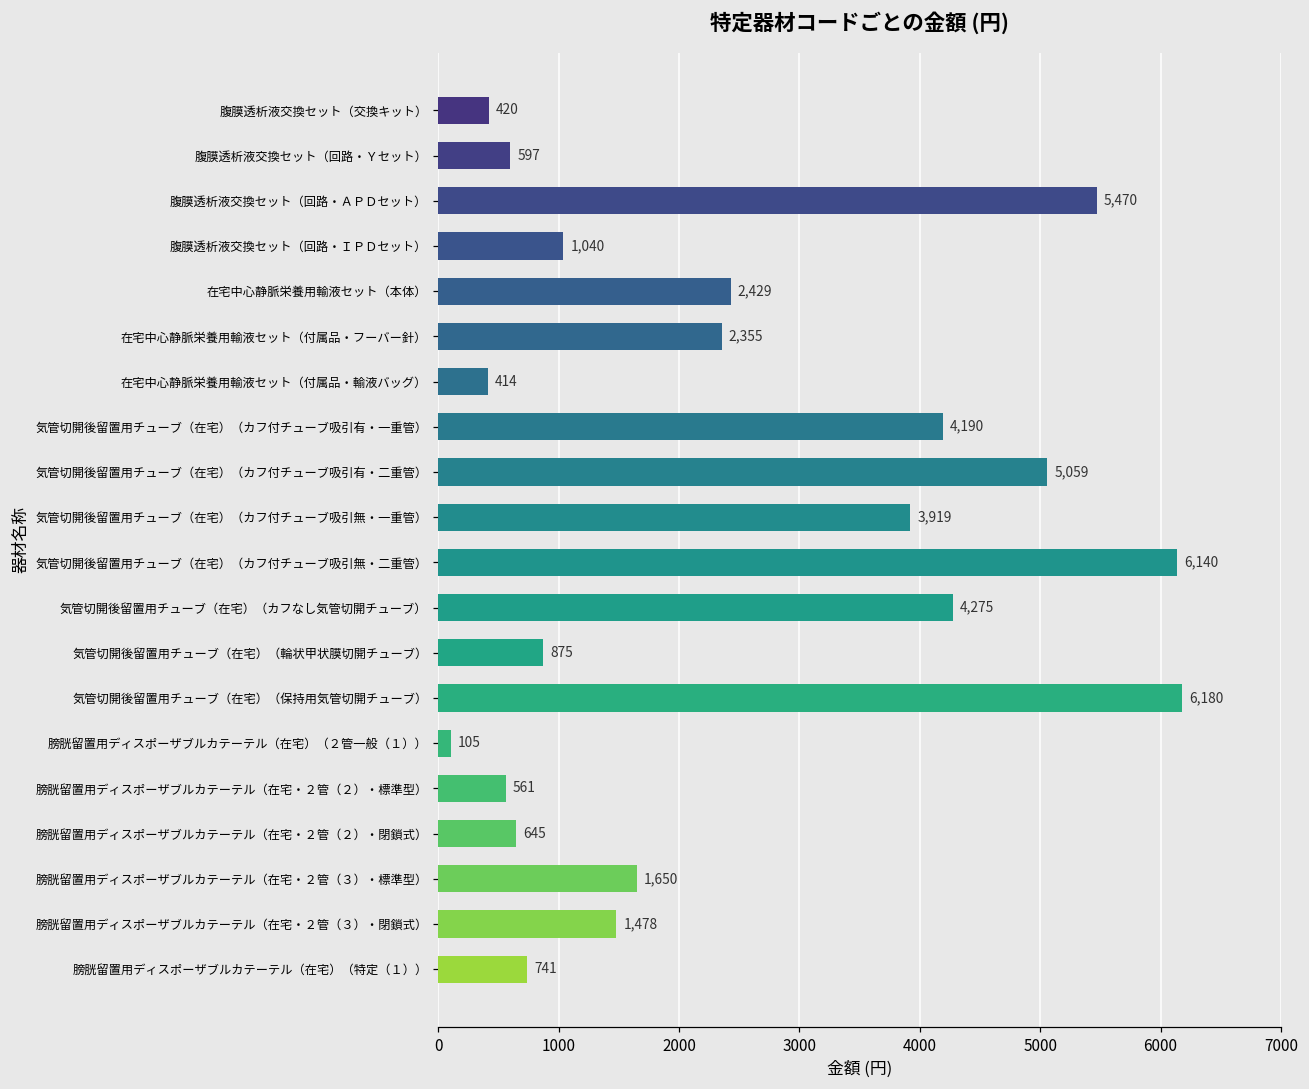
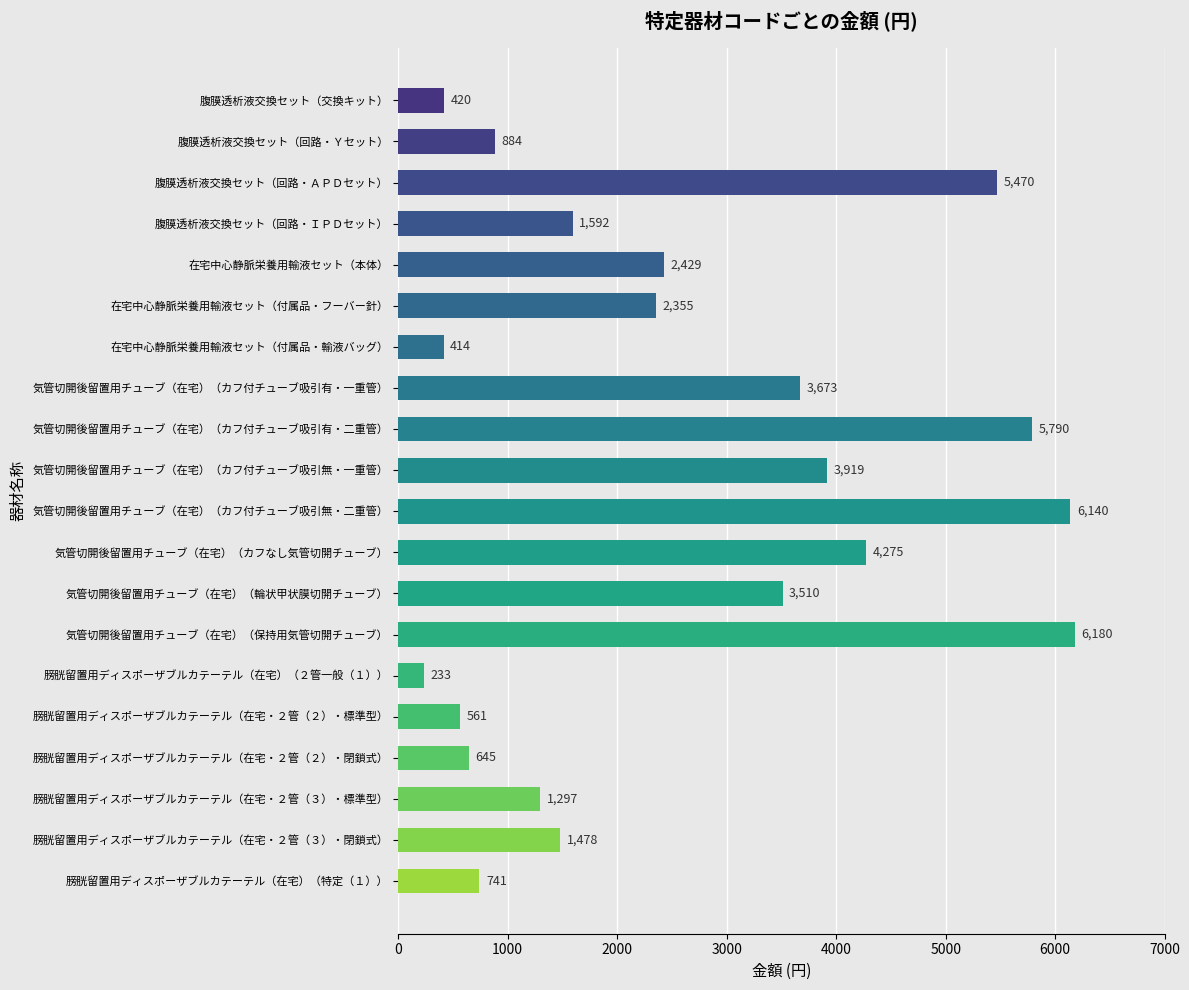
  {
    "腹膜透析液交換セット（交換キット）": "420",
-   "腹膜透析液交換セット（回路・Ｙセット）": "597",
+   "腹膜透析液交換セット（回路・Ｙセット）": "884",
    "腹膜透析液交換セット（回路・ＡＰＤセット）": "5,470",
-   "腹膜透析液交換セット（回路・ＩＰＤセット）": "1,040",
+   "腹膜透析液交換セット（回路・ＩＰＤセット）": "1,592",
    "在宅中心静脈栄養用輸液セット（本体）": "2,429",
    "在宅中心静脈栄養用輸液セット（付属品・フーバー針）": "2,355",
    "在宅中心静脈栄養用輸液セット（付属品・輸液バッグ）": "414",
-   "気管切開後留置用チューブ（在宅）（カフ付チューブ吸引有・一重管）": "4,190",
-   "気管切開後留置用チューブ（在宅）（カフ付チューブ吸引有・二重管）": "5,059",
+   "気管切開後留置用チューブ（在宅）（カフ付チューブ吸引有・一重管）": "3,673",
+   "気管切開後留置用チューブ（在宅）（カフ付チューブ吸引有・二重管）": "5,790",
    "気管切開後留置用チューブ（在宅）（カフ付チューブ吸引無・一重管）": "3,919",
    "気管切開後留置用チューブ（在宅）（カフ付チューブ吸引無・二重管）": "6,140",
    "気管切開後留置用チューブ（在宅）（カフなし気管切開チューブ）": "4,275",
-   "気管切開後留置用チューブ（在宅）（輪状甲状膜切開チューブ）": "875",
+   "気管切開後留置用チューブ（在宅）（輪状甲状膜切開チューブ）": "3,510",
    "気管切開後留置用チューブ（在宅）（保持用気管切開チューブ）": "6,180",
-   "膀胱留置用ディスポーザブルカテーテル（在宅）（２管一般（１））": "105",
+   "膀胱留置用ディスポーザブルカテーテル（在宅）（２管一般（１））": "233",
    "膀胱留置用ディスポーザブルカテーテル（在宅・２管（２）・標準型）": "561",
    "膀胱留置用ディスポーザブルカテーテル（在宅・２管（２）・閉鎖式）": "645",
-   "膀胱留置用ディスポーザブルカテーテル（在宅・２管（３）・標準型）": "1,650",
+   "膀胱留置用ディスポーザブルカテーテル（在宅・２管（３）・標準型）": "1,297",
    "膀胱留置用ディスポーザブルカテーテル（在宅・２管（３）・閉鎖式）": "1,478",
    "膀胱留置用ディスポーザブルカテーテル（在宅）（特定（１））": "741"
  }
